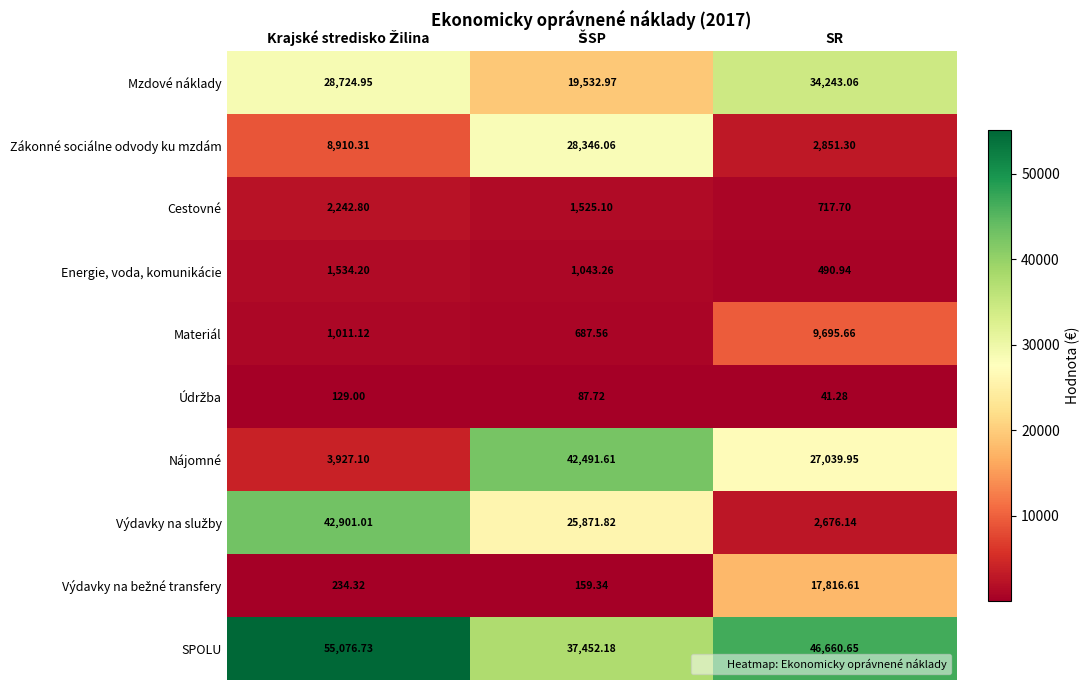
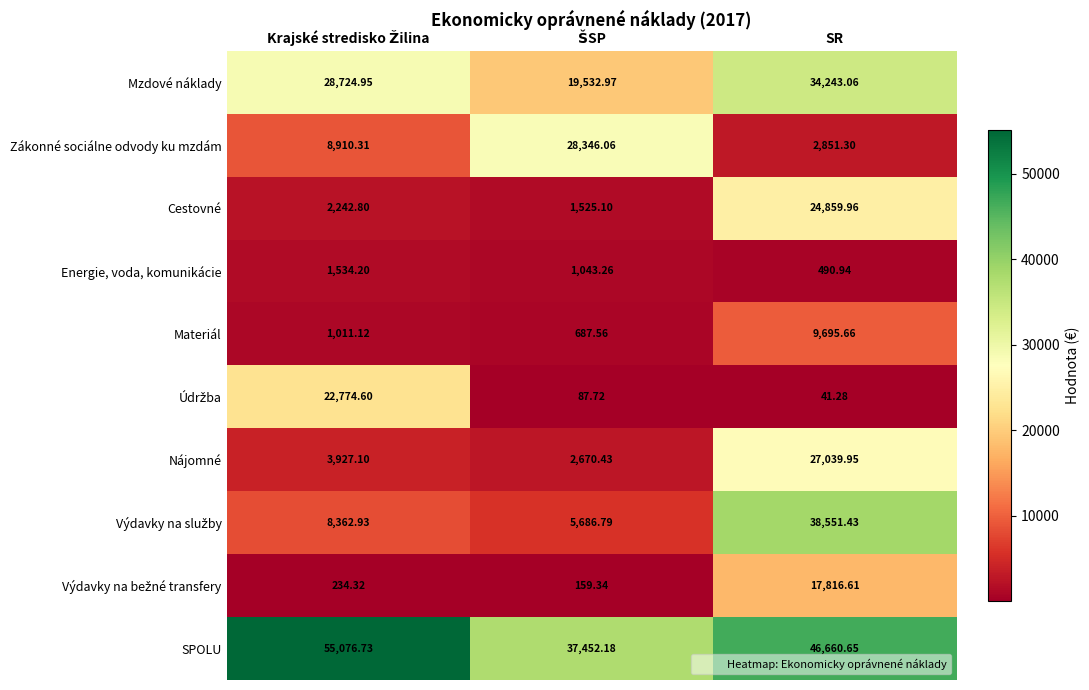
  {
    "Mzdové náklady": {
      "Krajské stredisko Žilina": "28,724.95",
      "ŠSP": "19,532.97",
      "SR": "34,243.06"
    },
    "Zákonné sociálne odvody ku mzdám": {
      "Krajské stredisko Žilina": "8,910.31",
      "ŠSP": "28,346.06",
      "SR": "2,851.30"
    },
    "Cestovné": {
      "Krajské stredisko Žilina": "2,242.80",
      "ŠSP": "1,525.10",
-     "SR": "717.70"
+     "SR": "24,859.96"
    },
    "Energie, voda, komunikácie": {
      "Krajské stredisko Žilina": "1,534.20",
      "ŠSP": "1,043.26",
      "SR": "490.94"
    },
    "Materiál": {
      "Krajské stredisko Žilina": "1,011.12",
      "ŠSP": "687.56",
      "SR": "9,695.66"
    },
    "Údržba": {
-     "Krajské stredisko Žilina": "129.00",
+     "Krajské stredisko Žilina": "22,774.60",
      "ŠSP": "87.72",
      "SR": "41.28"
    },
    "Nájomné": {
      "Krajské stredisko Žilina": "3,927.10",
-     "ŠSP": "42,491.61",
+     "ŠSP": "2,670.43",
      "SR": "27,039.95"
    },
    "Výdavky na služby": {
-     "Krajské stredisko Žilina": "42,901.01",
-     "ŠSP": "25,871.82",
-     "SR": "2,676.14"
+     "Krajské stredisko Žilina": "8,362.93",
+     "ŠSP": "5,686.79",
+     "SR": "38,551.43"
    },
    "Výdavky na bežné transfery": {
      "Krajské stredisko Žilina": "234.32",
      "ŠSP": "159.34",
      "SR": "17,816.61"
    },
    "SPOLU": {
      "Krajské stredisko Žilina": "55,076.73",
      "ŠSP": "37,452.18",
      "SR": "46,660.65"
    }
  }
